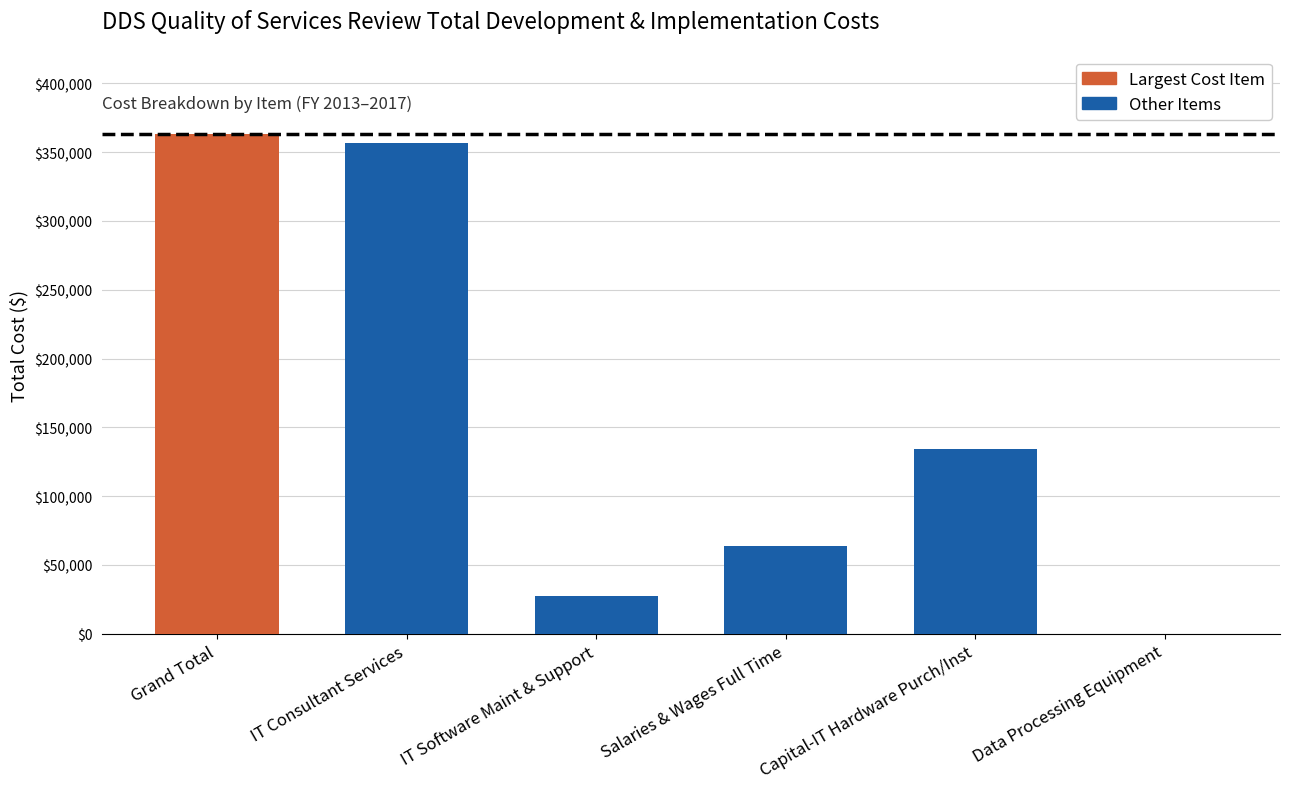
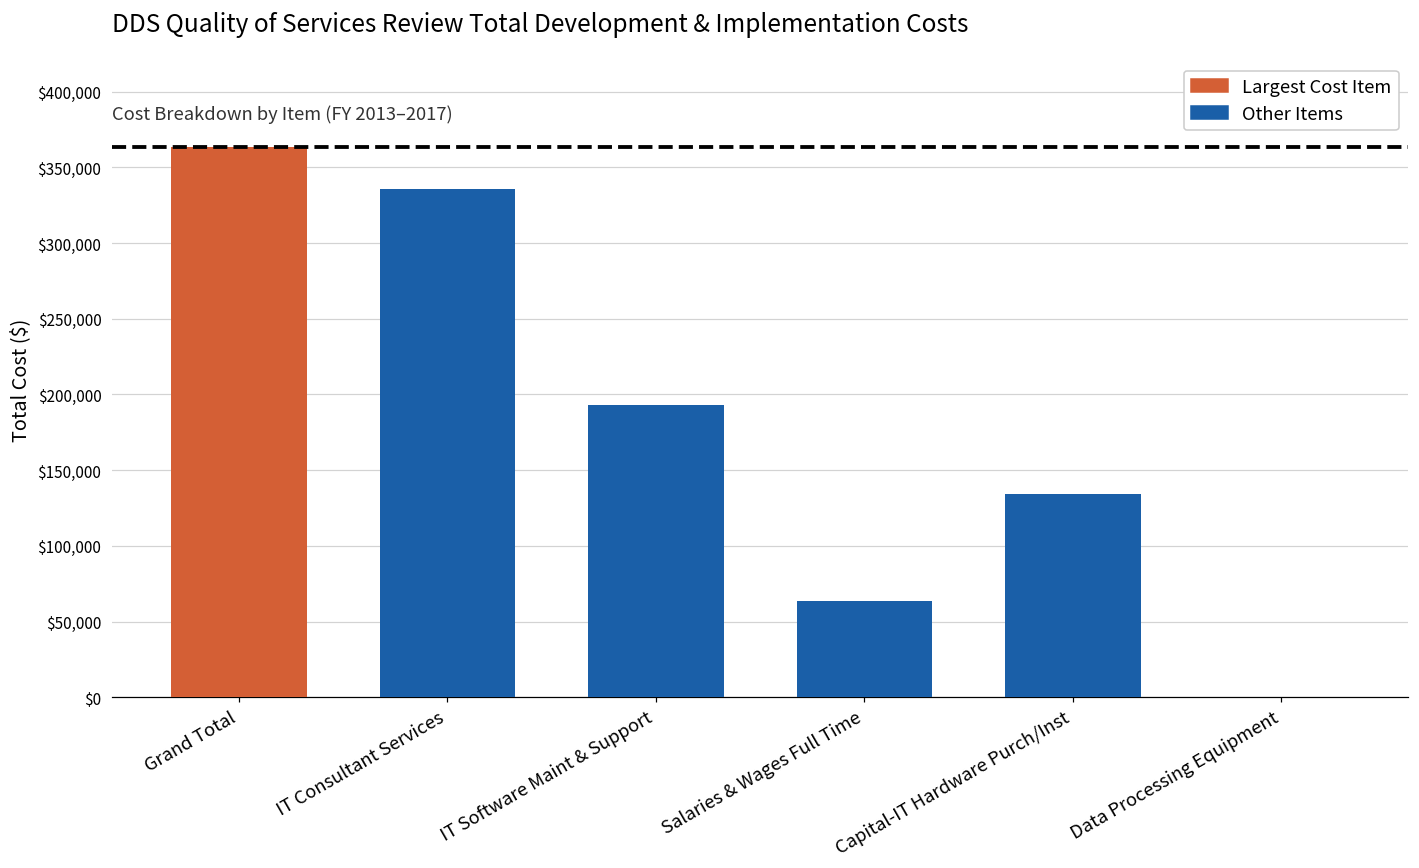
  {
    "Grand Total": "$363,000",
-   "IT Consultant Services": "$357,000",
-   "IT Software Maint & Support": "$27,000",
+   "IT Consultant Services": "$336,000",
+   "IT Software Maint & Support": "$193,000",
    "Salaries & Wages Full Time": "$64,000",
    "Capital-IT Hardware Purch/Inst": "$134,000",
    "Data Processing Equipment": "$0"
  }
